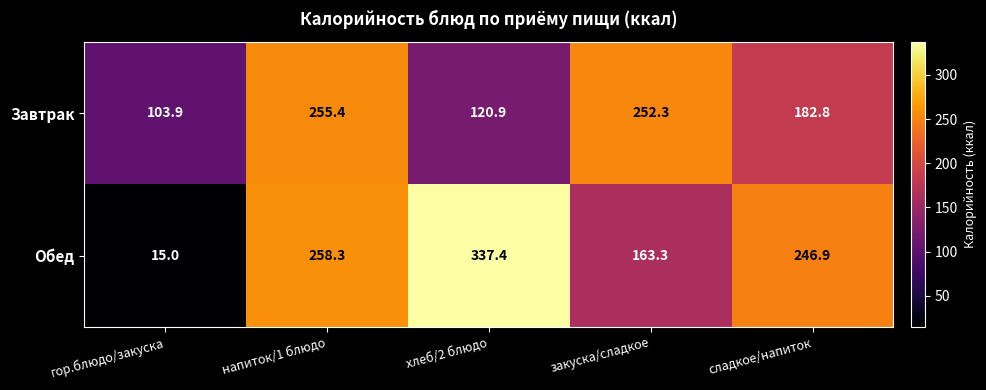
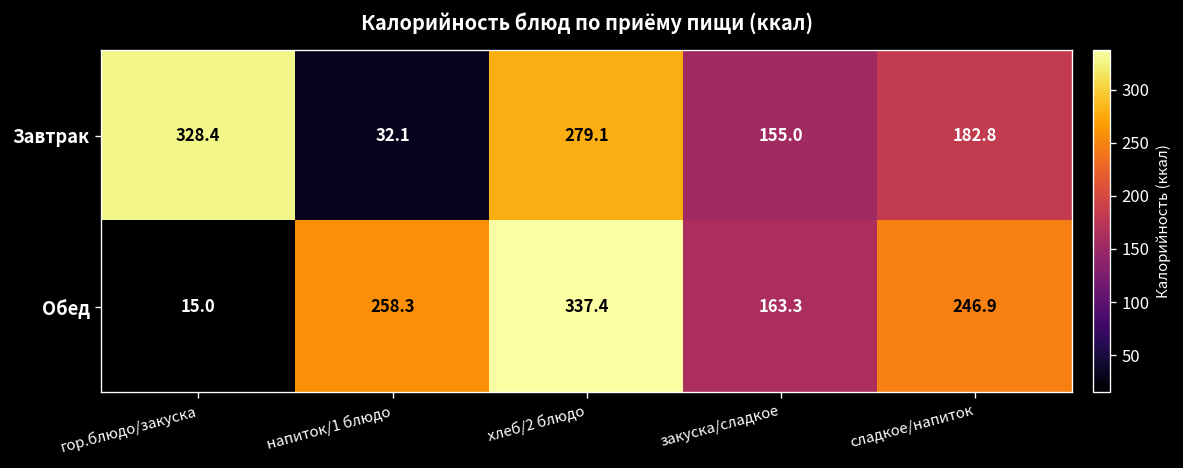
  {
    "Завтрак": {
-     "гор.блюдо/закуска": 103.9,
-     "напиток/1 блюдо": 255.4,
-     "хлеб/2 блюдо": 120.9,
-     "закуска/сладкое": 252.3,
+     "гор.блюдо/закуска": 328.4,
+     "напиток/1 блюдо": 32.1,
+     "хлеб/2 блюдо": 279.1,
+     "закуска/сладкое": 155.0,
      "сладкое/напиток": 182.8
    },
    "Обед": {
      "гор.блюдо/закуска": 15.0,
      "напиток/1 блюдо": 258.3,
      "хлеб/2 блюдо": 337.4,
      "закуска/сладкое": 163.3,
      "сладкое/напиток": 246.9
    }
  }
